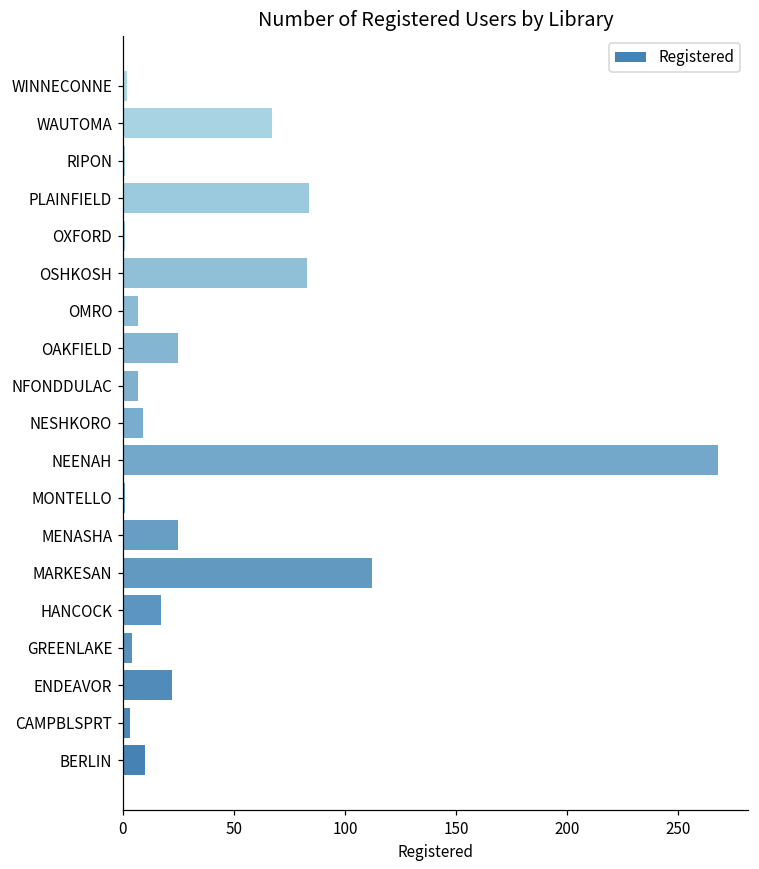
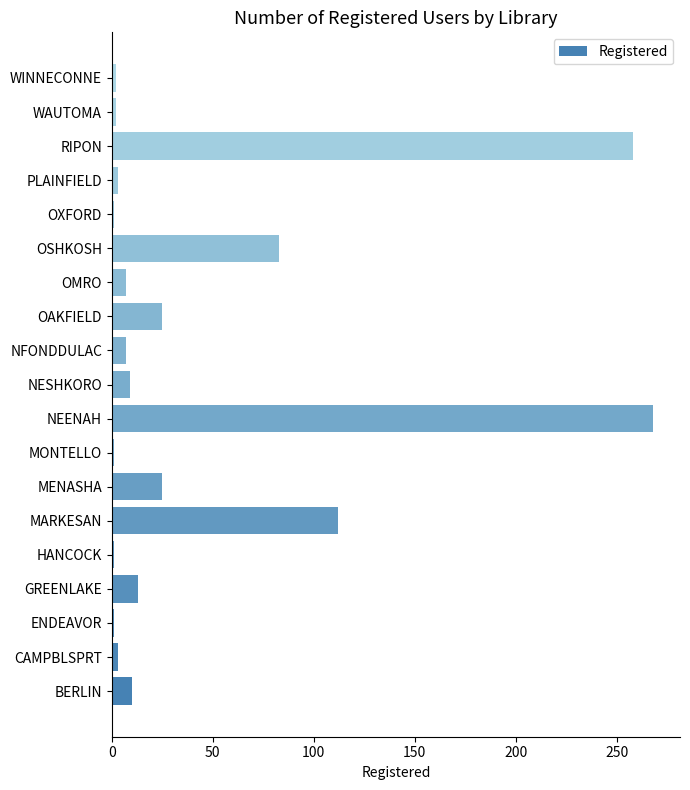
  {
    "WINNECONNE": 2,
-   "WAUTOMA": 67,
-   "RIPON": 1,
-   "PLAINFIELD": 84,
+   "WAUTOMA": 2,
+   "RIPON": 258,
+   "PLAINFIELD": 3,
    "OSHKOSH": 83,
    "OMRO": 7,
    "OAKFIELD": 25,
    "NFONDDULAC": 7,
    "NESHKORO": 9,
    "NEENAH": 268,
    "MENASHA": 25,
    "MARKESAN": 112,
-   "HANCOCK": 17,
-   "GREENLAKE": 4,
-   "ENDEAVOR": 22,
+   "HANCOCK": 1,
+   "GREENLAKE": 13,
+   "ENDEAVOR": 1,
    "CAMPBLSPRT": 3,
    "BERLIN": 10
  }
